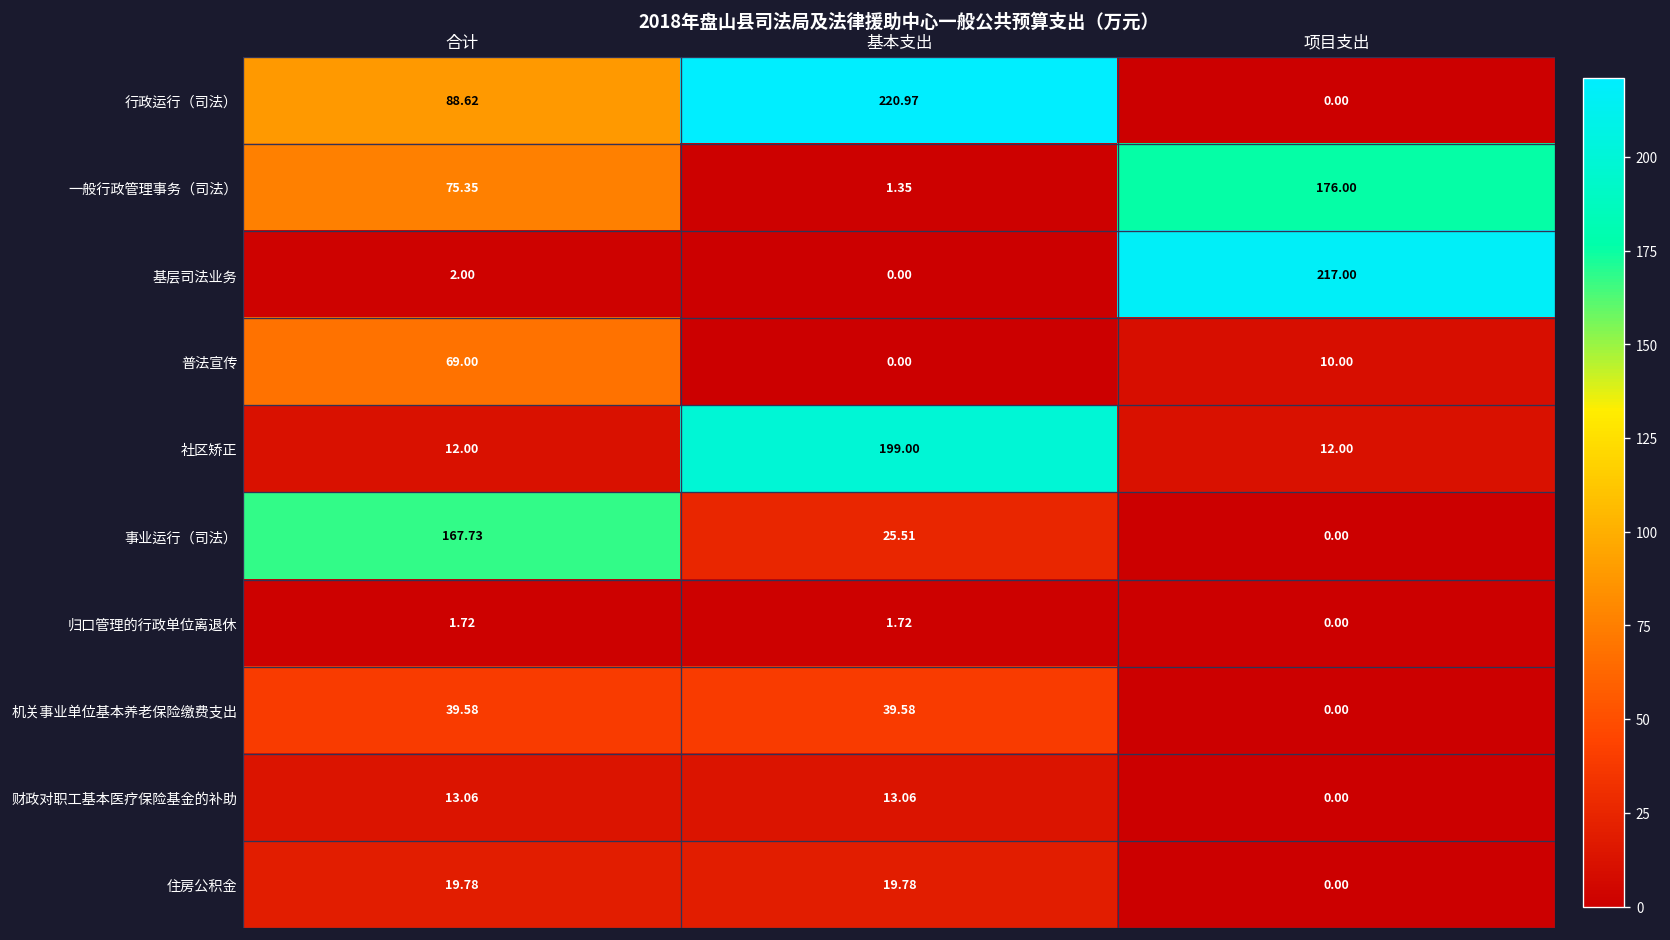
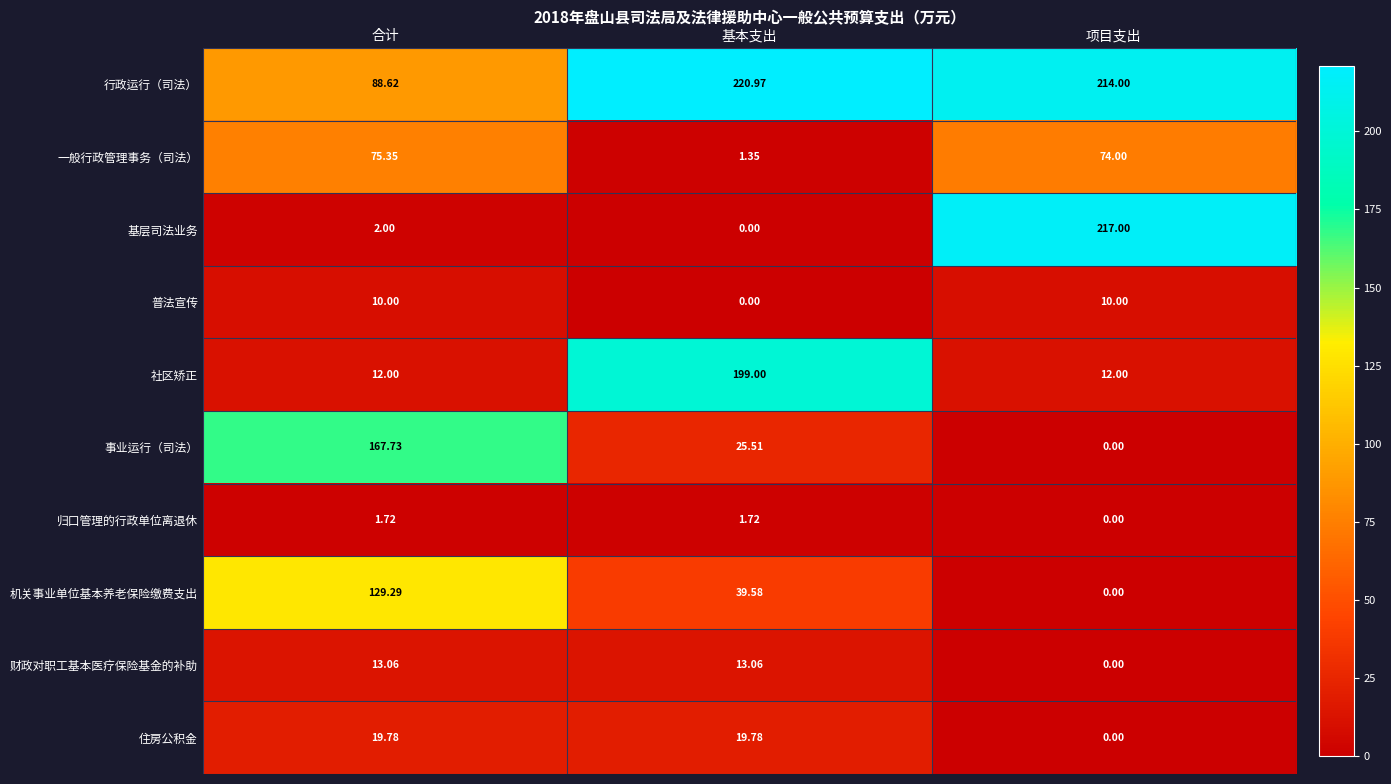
  {
    "行政运行（司法）": {
      "合计": 88.62,
      "基本支出": 220.97,
-     "项目支出": 0.00
+     "项目支出": 214.00
    },
    "一般行政管理事务（司法）": {
      "合计": 75.35,
      "基本支出": 1.35,
-     "项目支出": 176.00
+     "项目支出": 74.00
    },
    "基层司法业务": {
      "合计": 2.00,
      "基本支出": 0.00,
      "项目支出": 217.00
    },
    "普法宣传": {
-     "合计": 69.00,
+     "合计": 10.00,
      "基本支出": 0.00,
      "项目支出": 10.00
    },
    "社区矫正": {
      "合计": 12.00,
      "基本支出": 199.00,
      "项目支出": 12.00
    },
    "事业运行（司法）": {
      "合计": 167.73,
      "基本支出": 25.51,
      "项目支出": 0.00
    },
    "归口管理的行政单位离退休": {
      "合计": 1.72,
      "基本支出": 1.72,
      "项目支出": 0.00
    },
    "机关事业单位基本养老保险缴费支出": {
-     "合计": 39.58,
+     "合计": 129.29,
      "基本支出": 39.58,
      "项目支出": 0.00
    },
    "财政对职工基本医疗保险基金的补助": {
      "合计": 13.06,
      "基本支出": 13.06,
      "项目支出": 0.00
    },
    "住房公积金": {
      "合计": 19.78,
      "基本支出": 19.78,
      "项目支出": 0.00
    }
  }
